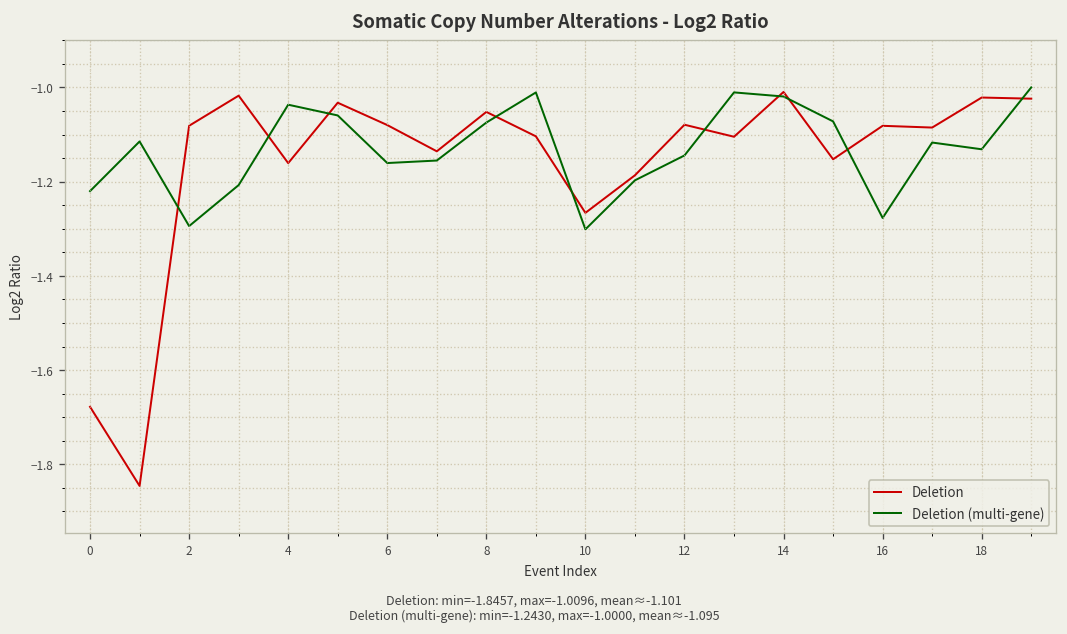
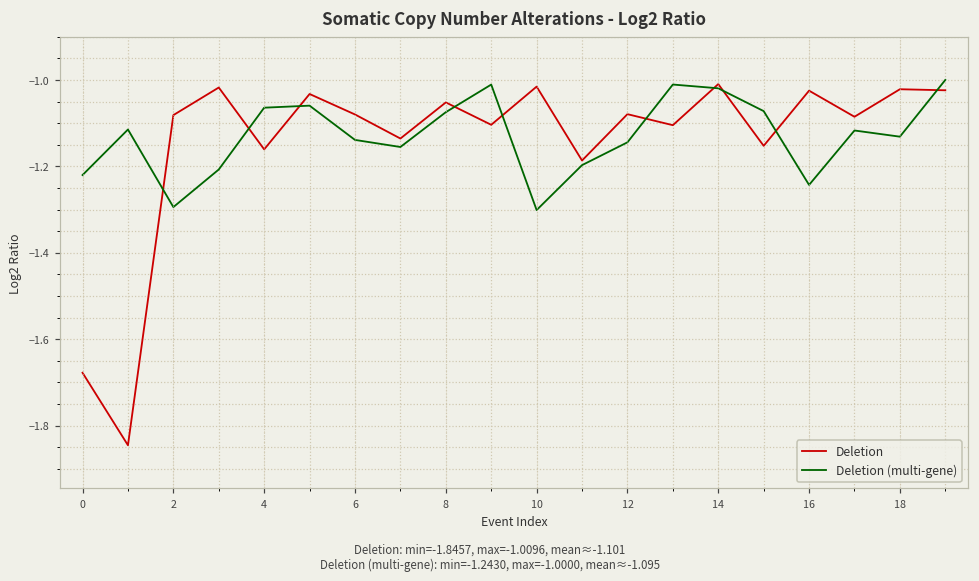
  {
    "Deletion": {
      "0": -1.68,
      "2": -1.08,
      "4": -1.16,
      "6": -1.08,
      "8": -1.05,
-     "10": -1.27,
+     "10": -1.02,
      "12": -1.08,
      "14": -1.01,
-     "16": -1.08,
+     "16": -1.02,
      "18": -1.02
    },
    "Deletion (multi-gene)": {
      "0": -1.22,
      "2": -1.29,
-     "4": -1.04,
-     "6": -1.16,
+     "4": -1.06,
+     "6": -1.14,
      "8": -1.07,
      "10": -1.30,
      "12": -1.14,
      "14": -1.02,
-     "16": -1.28,
+     "16": -1.24,
      "18": -1.13
    }
  }
